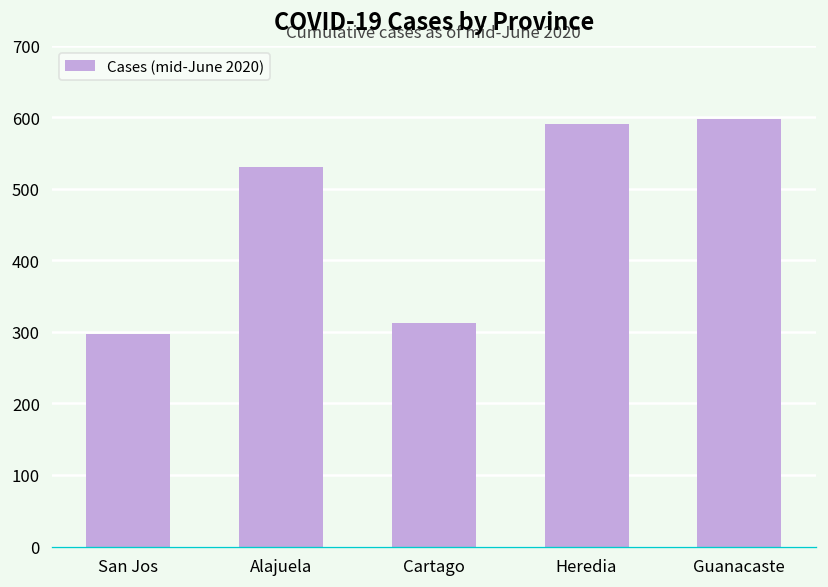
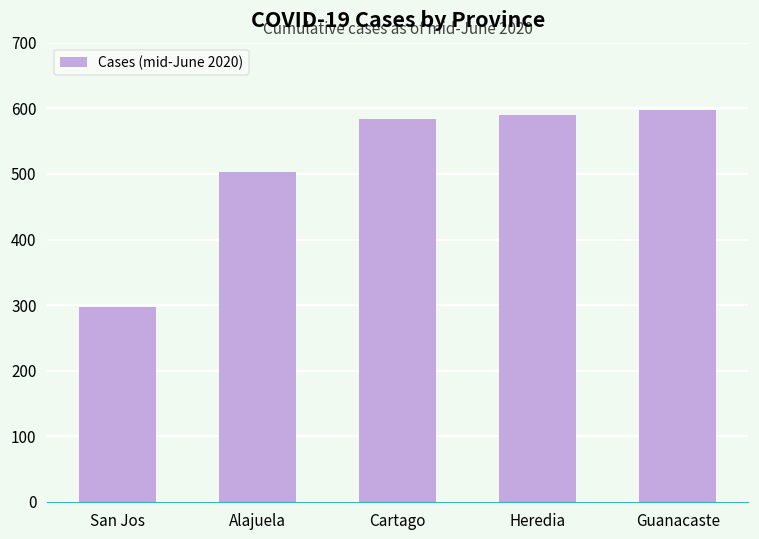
  {
    "San Jos": 300,
-   "Alajuela": 530,
-   "Cartago": 310,
+   "Alajuela": 500,
+   "Cartago": 580,
    "Heredia": 590,
    "Guanacaste": 600
  }
